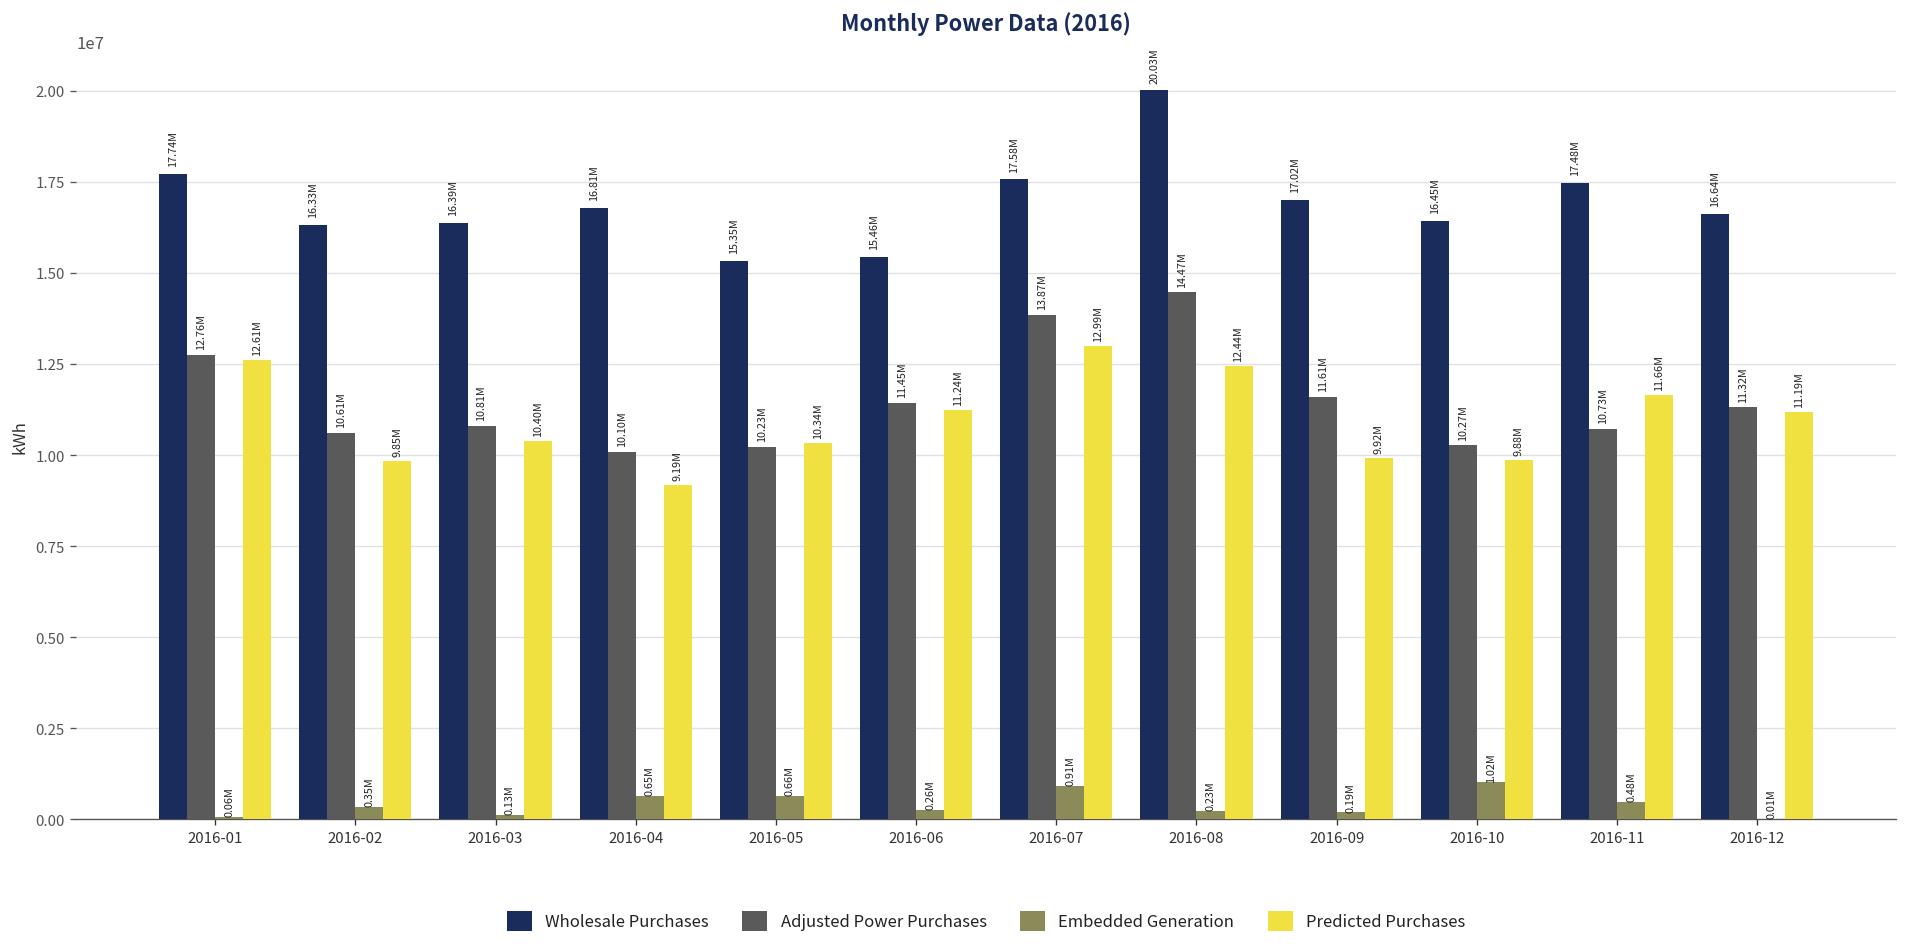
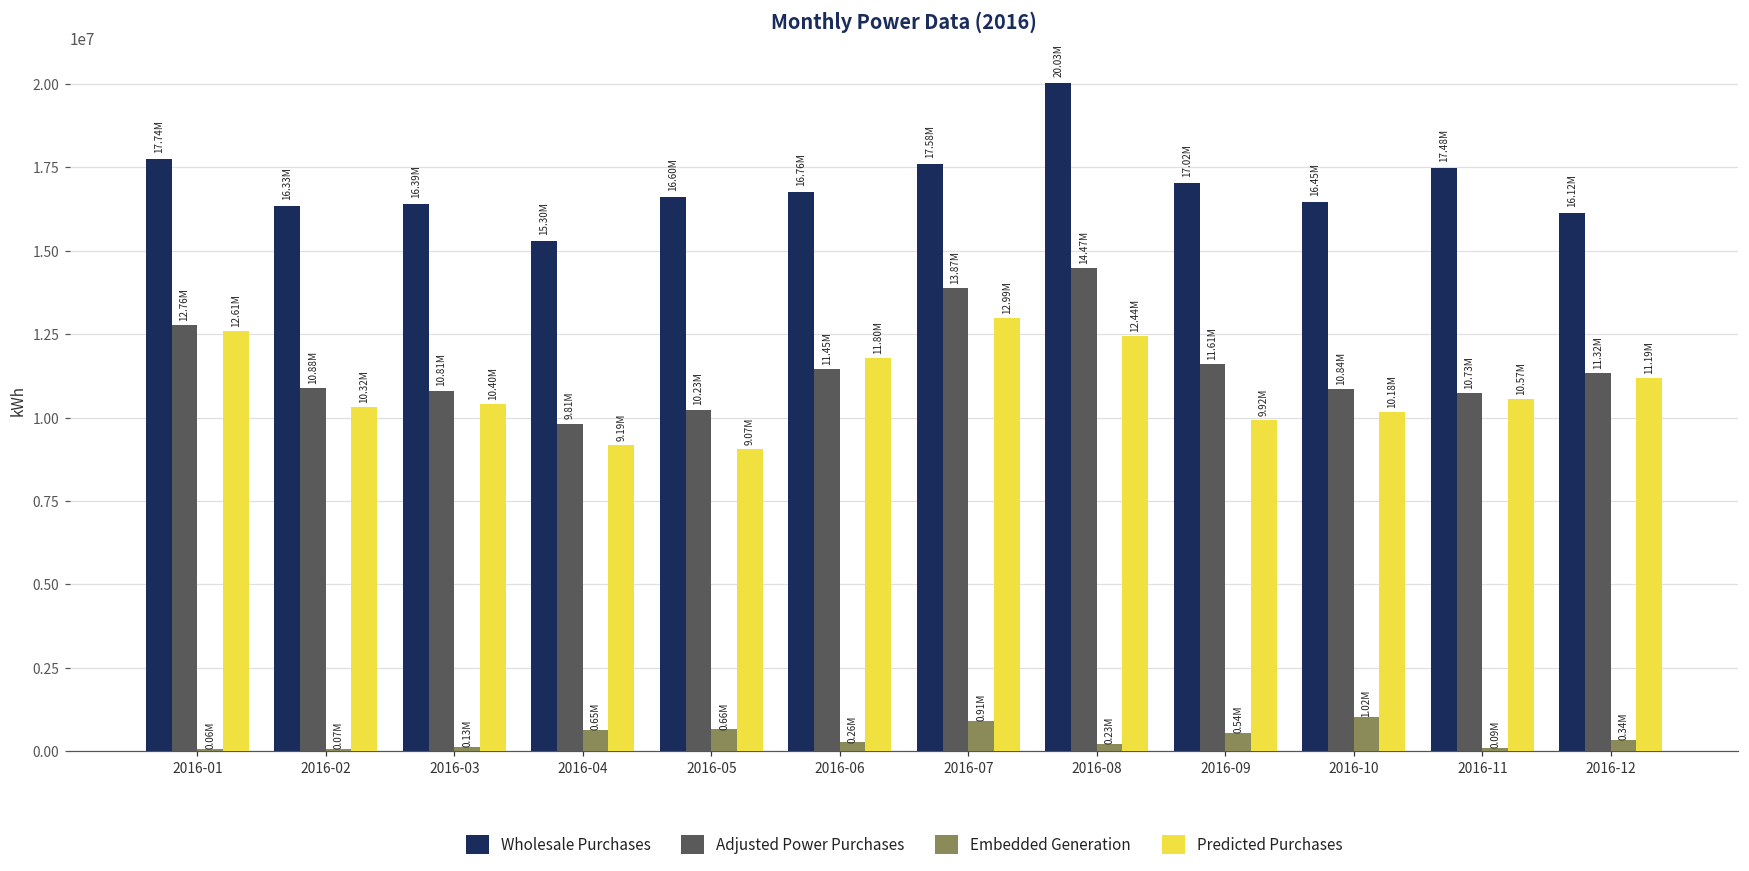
  {
    "Wholesale Purchases": {
      "2016-01": "17.74M",
      "2016-02": "16.33M",
      "2016-03": "16.39M",
-     "2016-04": "16.81M",
-     "2016-05": "15.35M",
-     "2016-06": "15.46M",
+     "2016-04": "15.30M",
+     "2016-05": "16.60M",
+     "2016-06": "16.76M",
      "2016-07": "17.58M",
      "2016-08": "20.03M",
      "2016-09": "17.02M",
      "2016-10": "16.45M",
      "2016-11": "17.48M",
-     "2016-12": "16.64M"
+     "2016-12": "16.12M"
    },
    "Adjusted Power Purchases": {
      "2016-01": "12.76M",
-     "2016-02": "10.61M",
+     "2016-02": "10.88M",
      "2016-03": "10.81M",
-     "2016-04": "10.10M",
+     "2016-04": "9.81M",
      "2016-05": "10.23M",
      "2016-06": "11.45M",
      "2016-07": "13.87M",
      "2016-08": "14.47M",
      "2016-09": "11.61M",
-     "2016-10": "10.27M",
+     "2016-10": "10.84M",
      "2016-11": "10.73M",
      "2016-12": "11.32M"
    },
    "Embedded Generation": {
      "2016-01": "0.06M",
-     "2016-02": "0.35M",
+     "2016-02": "0.07M",
      "2016-03": "0.13M",
      "2016-04": "0.65M",
      "2016-05": "0.66M",
      "2016-06": "0.26M",
      "2016-07": "0.91M",
      "2016-08": "0.23M",
-     "2016-09": "0.19M",
+     "2016-09": "0.54M",
      "2016-10": "1.02M",
-     "2016-11": "0.48M",
-     "2016-12": "0.01M"
+     "2016-11": "0.09M",
+     "2016-12": "0.34M"
    },
    "Predicted Purchases": {
      "2016-01": "12.61M",
-     "2016-02": "9.85M",
+     "2016-02": "10.32M",
      "2016-03": "10.40M",
      "2016-04": "9.19M",
-     "2016-05": "10.34M",
-     "2016-06": "11.24M",
+     "2016-05": "9.07M",
+     "2016-06": "11.80M",
      "2016-07": "12.99M",
      "2016-08": "12.44M",
      "2016-09": "9.92M",
-     "2016-10": "9.88M",
-     "2016-11": "11.66M",
+     "2016-10": "10.18M",
+     "2016-11": "10.57M",
      "2016-12": "11.19M"
    }
  }
